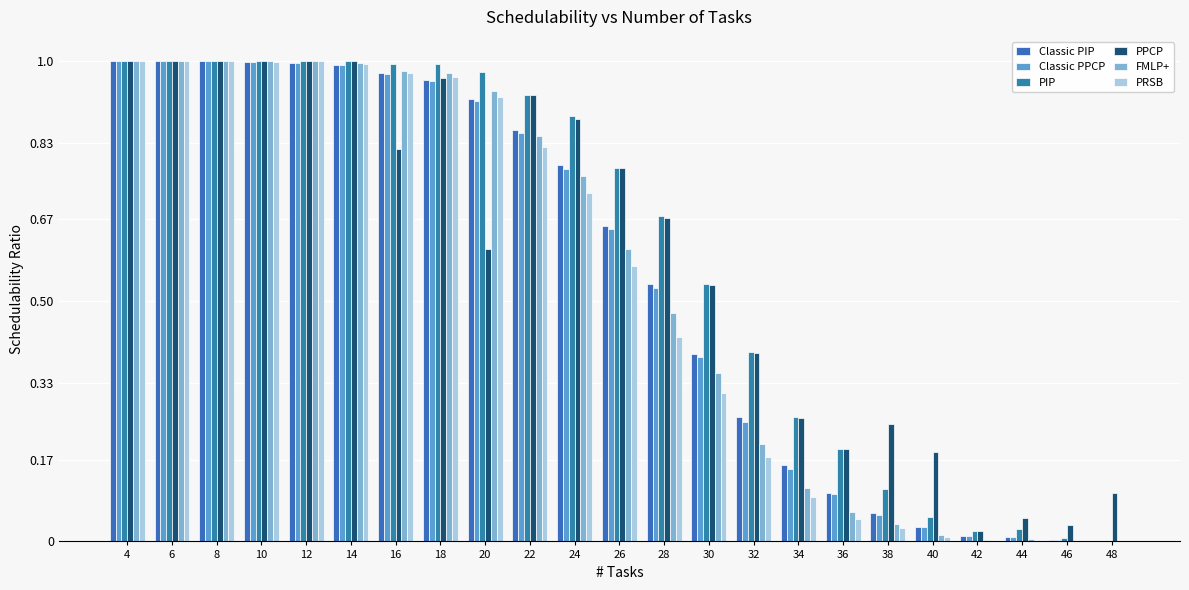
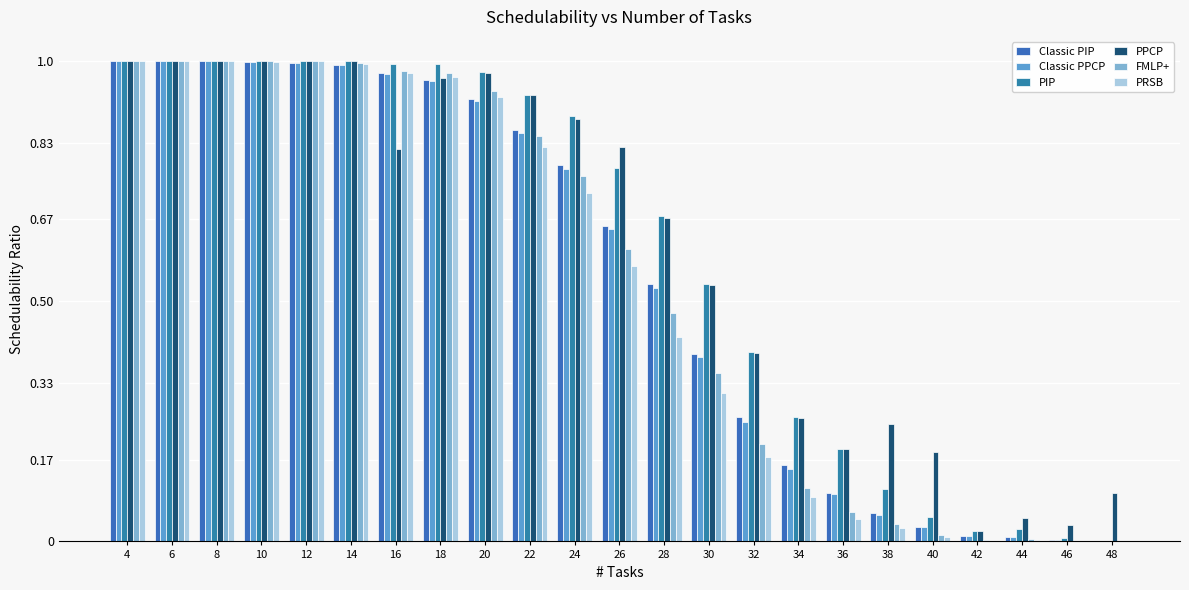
  {
    "PPCP": {
      "4": 1.00,
      "6": 1.00,
      "8": 1.00,
      "10": 1.00,
      "12": 1.00,
      "14": 1.00,
      "16": 0.82,
      "18": 0.97,
-     "20": 0.61,
+     "20": 0.98,
      "22": 0.93,
      "24": 0.88,
-     "26": 0.78,
+     "26": 0.82,
      "28": 0.67,
      "30": 0.53,
      "32": 0.39,
      "34": 0.26,
      "36": 0.19,
      "38": 0.24,
      "40": 0.19,
      "42": 0.02,
      "44": 0.05,
      "46": 0.03,
      "48": 0.10
    }
  }
